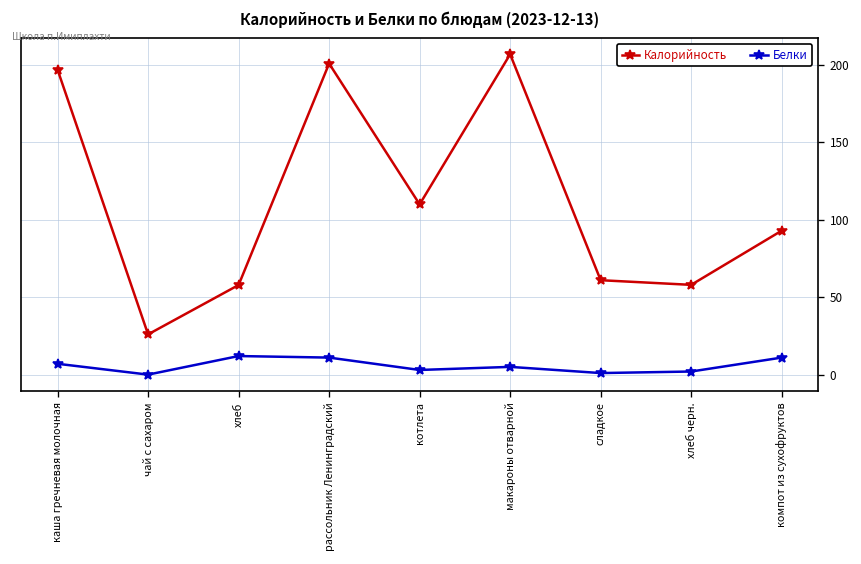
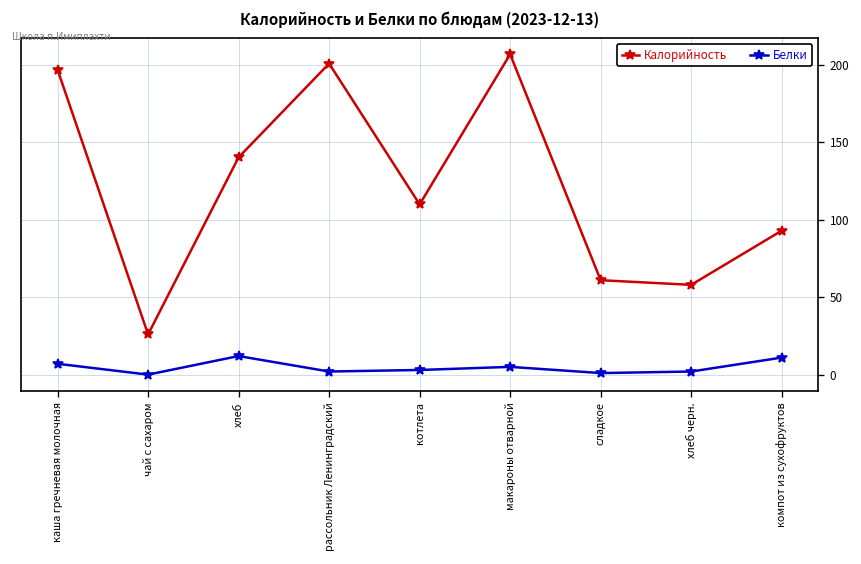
  {
    "Калорийность": {
      "каша гречневая молочная": 197,
      "чай с сахаром": 26,
-     "хлеб": 58,
+     "хлеб": 140,
      "рассольник Ленинградский": 201,
      "котлета": 110,
      "макароны отварной": 207,
      "сладкое": 61,
      "хлеб черн.": 58,
      "компот из сухофруктов": 93
    },
    "Белки": {
      "каша гречневая молочная": 7,
      "чай с сахаром": 0,
      "хлеб": 12,
-     "рассольник Ленинградский": 11,
+     "рассольник Ленинградский": 2,
      "котлета": 3,
      "макароны отварной": 5,
      "сладкое": 1,
      "хлеб черн.": 2,
      "компот из сухофруктов": 11
    }
  }
